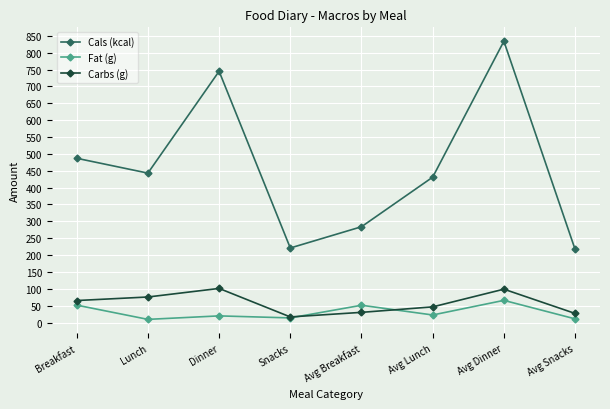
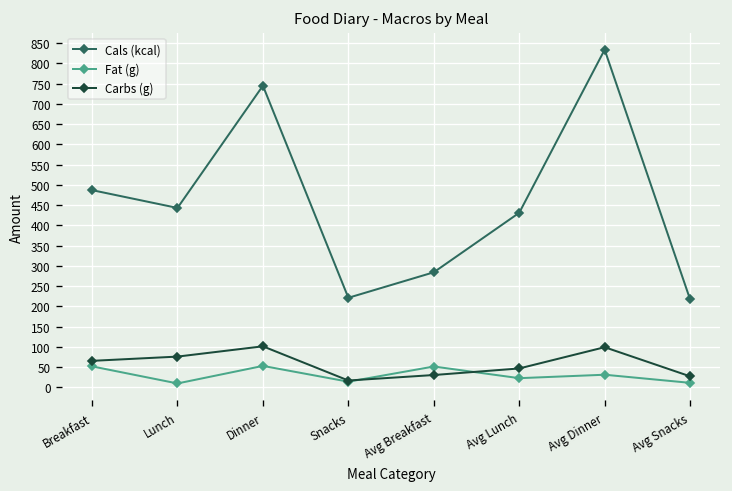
  {
    "Fat (g)": {
      "Breakfast": 50,
      "Lunch": 10,
-     "Dinner": 20,
+     "Dinner": 50,
      "Avg Breakfast": 50,
      "Avg Lunch": 20,
-     "Avg Dinner": 70,
+     "Avg Dinner": 30,
      "Avg Snacks": 10
    }
  }
